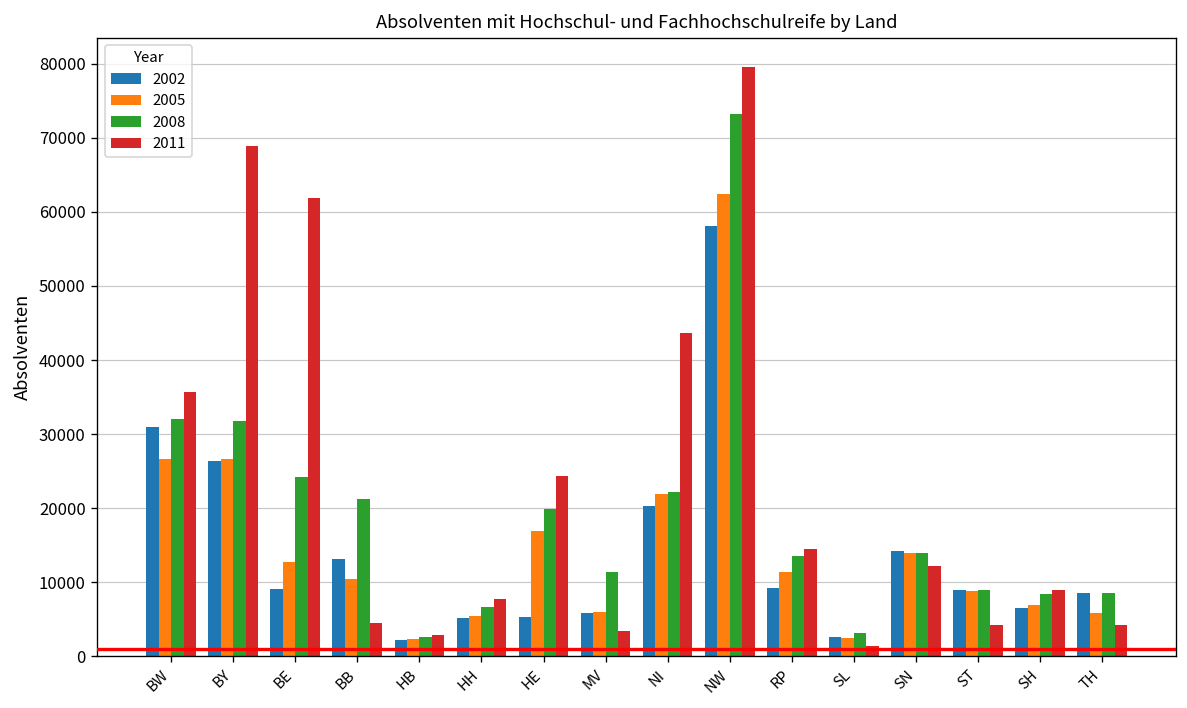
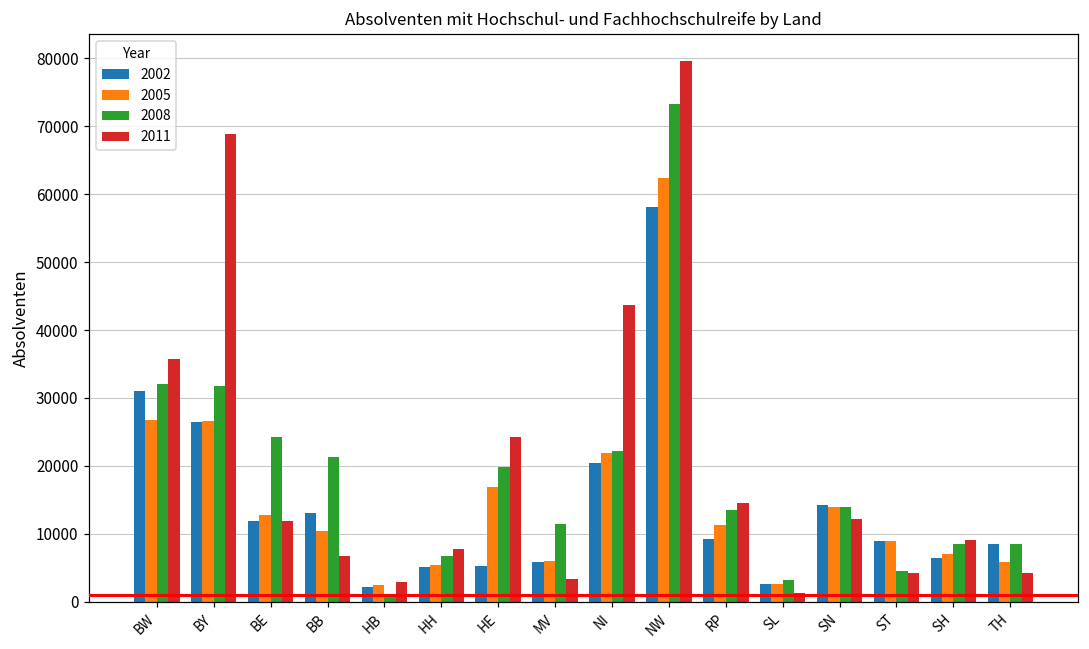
  {
    "2002": {
      "BW": 31000,
      "BY": 26000,
-     "BE": 9000,
+     "BE": 12000,
      "BB": 13000,
      "HB": 2000,
      "HH": 5000,
      "HE": 5000,
      "MV": 6000,
      "NI": 20000,
      "NW": 58000,
      "RP": 9000,
      "SL": 3000,
      "SN": 14000,
      "ST": 9000,
      "SH": 6000,
      "TH": 9000
    },
    "2005": {
      "BW": 27000,
      "BY": 27000,
      "BE": 13000,
      "BB": 10000,
      "HB": 2000,
      "HH": 5000,
      "HE": 17000,
      "MV": 6000,
      "NI": 22000,
      "NW": 62000,
      "RP": 11000,
      "SL": 3000,
      "SN": 14000,
      "ST": 9000,
      "SH": 7000,
      "TH": 6000
    },
    "2008": {
      "BW": 32000,
      "BY": 32000,
      "BE": 24000,
      "BB": 21000,
-     "HB": 3000,
+     "HB": 1000,
      "HH": 7000,
      "HE": 20000,
      "MV": 11000,
      "NI": 22000,
      "NW": 73000,
      "RP": 14000,
      "SL": 3000,
      "SN": 14000,
-     "ST": 9000,
+     "ST": 5000,
      "SH": 8000,
      "TH": 8000
    },
    "2011": {
      "BW": 36000,
      "BY": 69000,
-     "BE": 62000,
-     "BB": 4000,
+     "BE": 12000,
+     "BB": 7000,
      "HB": 3000,
      "HH": 8000,
      "HE": 24000,
      "MV": 3000,
      "NI": 44000,
      "NW": 80000,
      "RP": 15000,
      "SL": 1000,
      "SN": 12000,
      "ST": 4000,
      "SH": 9000,
      "TH": 4000
    }
  }
